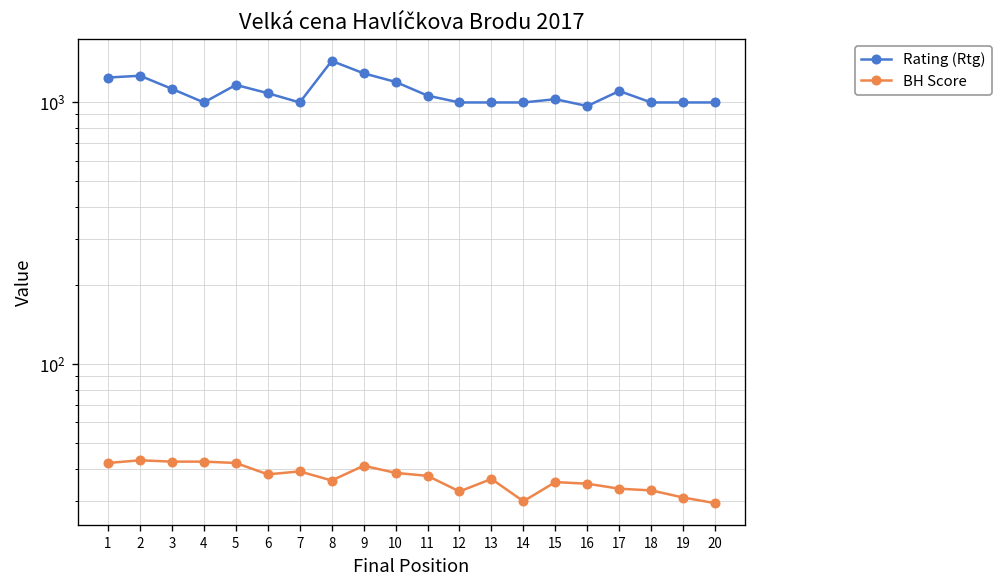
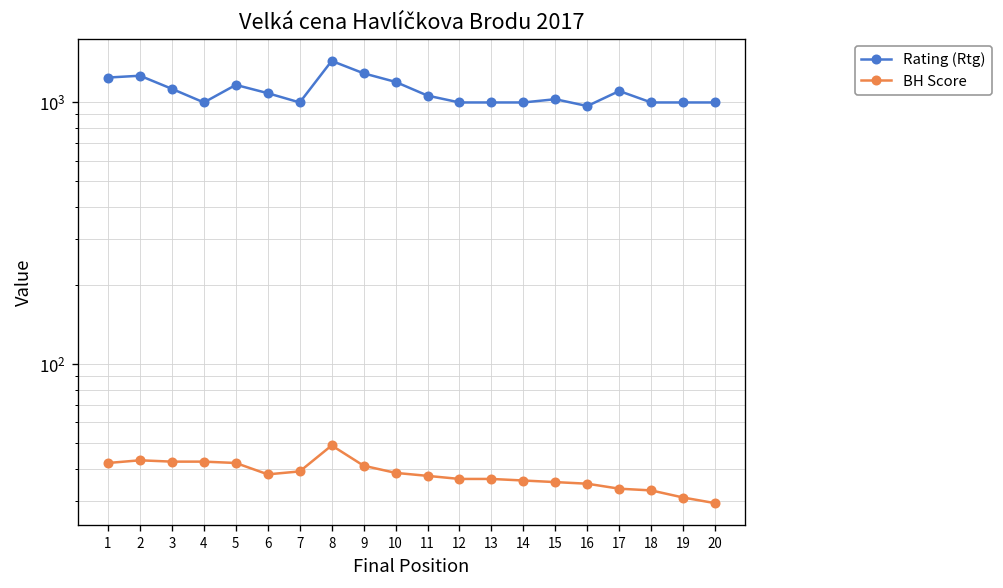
  {
    "Rating (Rtg)": {
      "1": 1200,
      "2": 1300,
      "3": 1100,
      "4": 1000,
      "5": 1200,
      "6": 1100,
      "7": 1000,
      "8": 1400,
      "9": 1300,
      "10": 1200,
      "11": 1100,
      "12": 1000,
      "13": 1000,
      "14": 1000,
      "15": 1000,
      "16": 1000,
      "17": 1100,
      "18": 1000,
      "19": 1000,
      "20": 1000
    },
    "BH Score": {
      "1": 42,
      "2": 43,
      "3": 43,
      "4": 43,
      "5": 42,
      "6": 38,
      "7": 39,
-     "8": 36,
+     "8": 49,
      "9": 41,
      "10": 39,
      "11": 38,
-     "12": 33,
+     "12": 37,
      "13": 37,
-     "14": 30,
+     "14": 36,
      "15": 36,
      "16": 35,
      "17": 34,
      "18": 33,
      "19": 31,
      "20": 30
    }
  }
